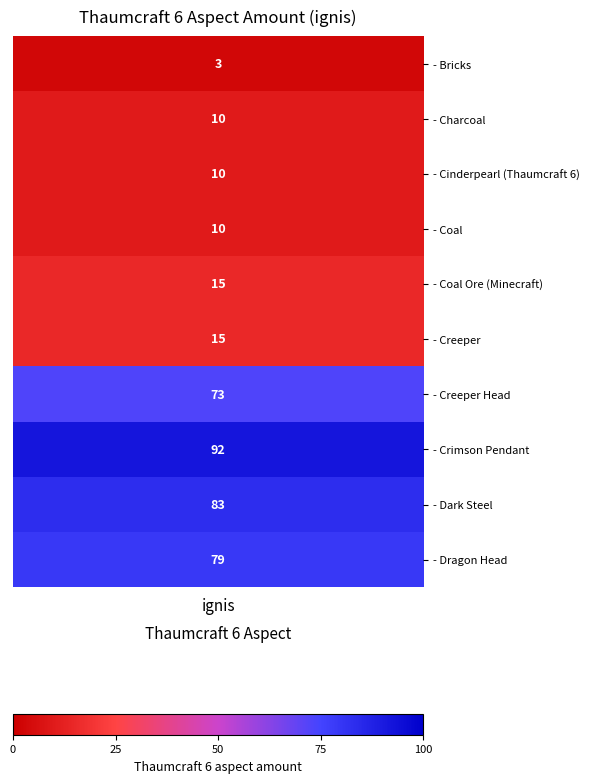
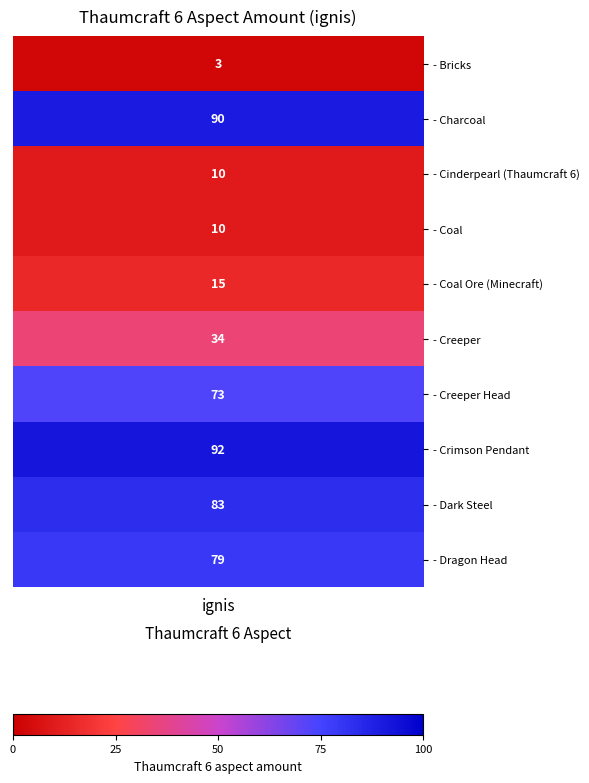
  {
    "- Bricks": {
      "ignis": 3
    },
    "- Charcoal": {
-     "ignis": 10
+     "ignis": 90
    },
    "- Cinderpearl (Thaumcraft 6)": {
      "ignis": 10
    },
    "- Coal": {
      "ignis": 10
    },
    "- Coal Ore (Minecraft)": {
      "ignis": 15
    },
    "- Creeper": {
-     "ignis": 15
+     "ignis": 34
    },
    "- Creeper Head": {
      "ignis": 73
    },
    "- Crimson Pendant": {
      "ignis": 92
    },
    "- Dark Steel": {
      "ignis": 83
    },
    "- Dragon Head": {
      "ignis": 79
    }
  }
